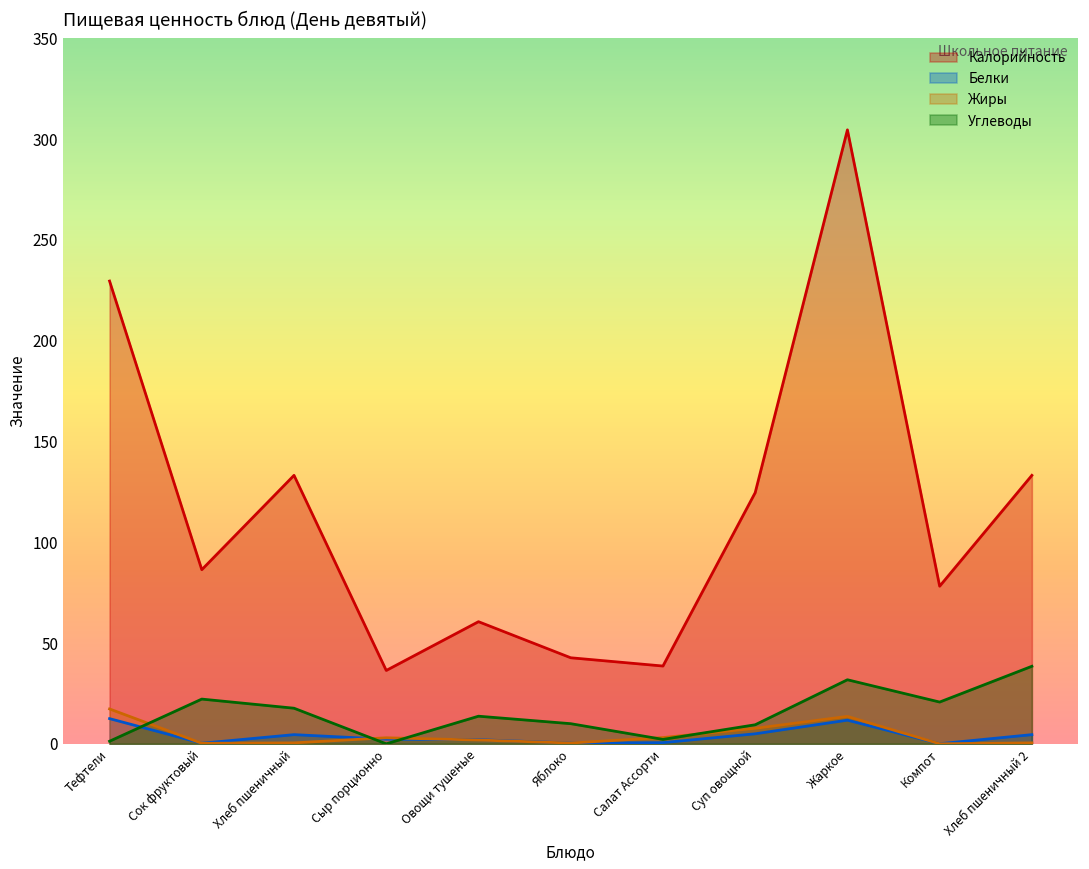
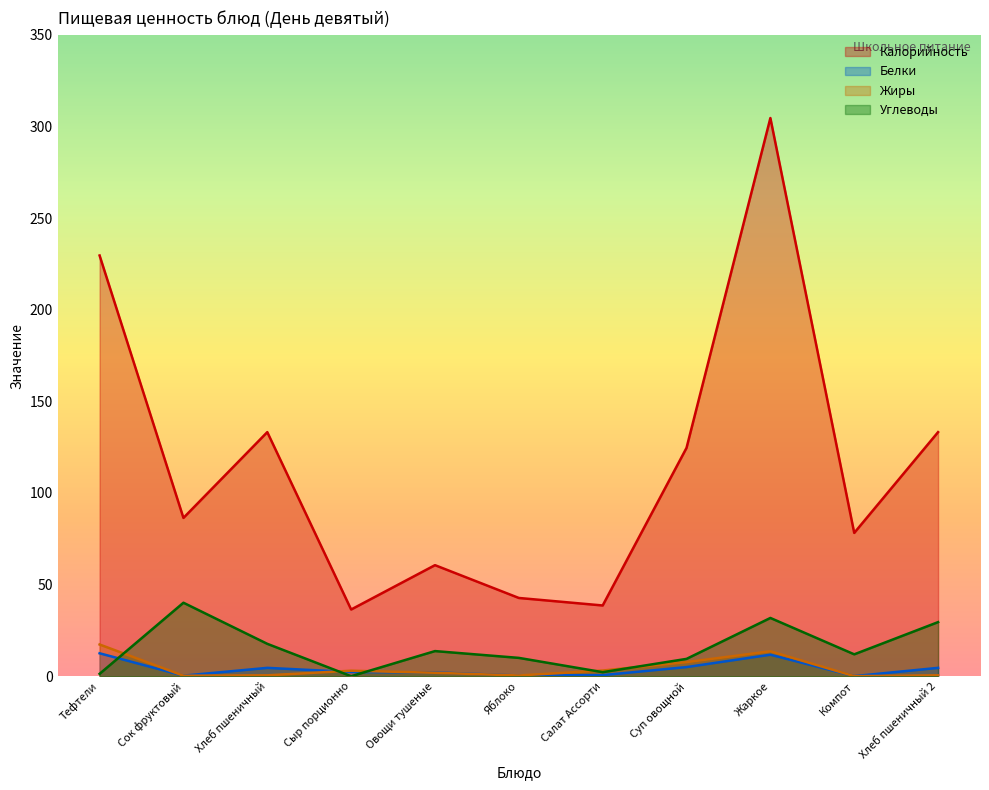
  {
    "Белки": {
      "Тефтели": 13,
      "Хлеб пшеничный": 5,
      "Салат Ассорти": 1,
      "Суп овощной": 5,
      "Жаркое": 12,
      "Хлеб пшеничный 2": 5
    },
    "Углеводы": {
      "Тефтели": 1,
-     "Сок фруктовый": 22,
+     "Сок фруктовый": 40,
      "Хлеб пшеничный": 18,
      "Сыр порционно": 0,
      "Овощи тушеные": 14,
      "Яблоко": 10,
      "Суп овощной": 9,
      "Жаркое": 32,
-     "Компот": 21,
-     "Хлеб пшеничный 2": 38
+     "Компот": 12,
+     "Хлеб пшеничный 2": 30
    }
  }
